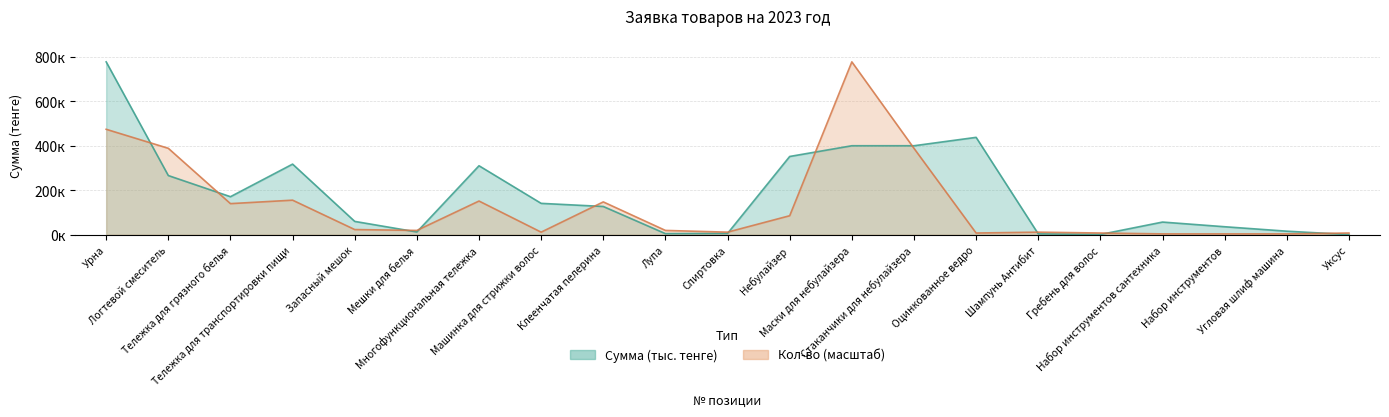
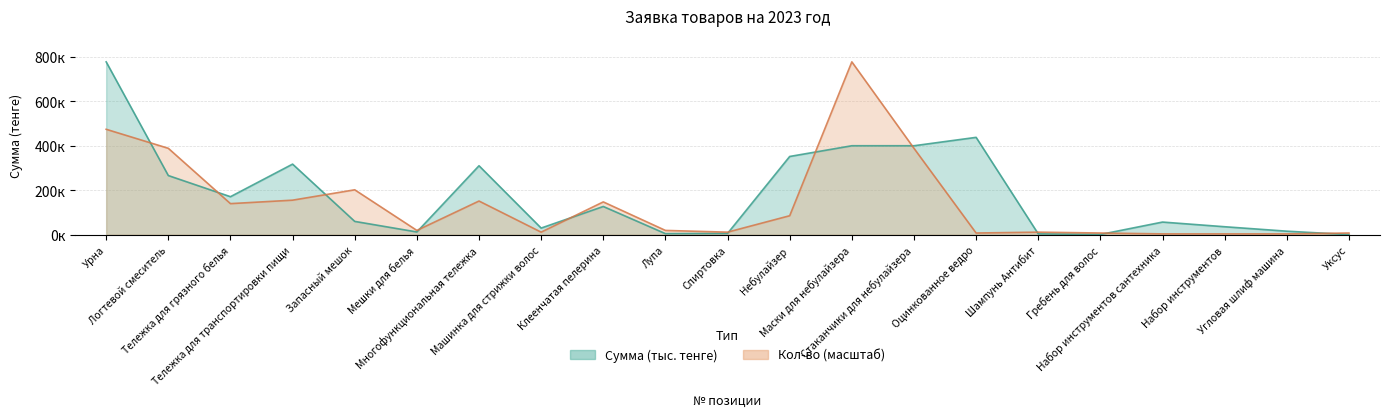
  {
    "Сумма (тыс. тенге)": {
      "Урна": "780к",
      "Логтевой смеситель": "270к",
      "Тележка для грязного белья": "170к",
      "Тележка для транспортировки пищи": "320к",
      "Запасный мешок": "60к",
      "Многофункциональная тележка": "310к",
-     "Машинка для стрижки волос": "140к",
+     "Машинка для стрижки волос": "30к",
      "Клеенчатая пелерина": "130к",
      "Лупа": "10к",
      "Небулайзер": "350к",
      "Маски для небулайзера": "400к",
      "Стаканчики для небулайзера": "400к",
      "Оцинкованное ведро": "440к",
      "Набор инструментов сантехника": "60к",
      "Набор инструментов": "40к",
      "Угловая шлиф машина": "20к"
    },
    "Кол-во (масштаб)": {
      "Урна": "470к",
      "Логтевой смеситель": "390к",
      "Тележка для грязного белья": "140к",
      "Тележка для транспортировки пищи": "160к",
-     "Запасный мешок": "20к",
+     "Запасный мешок": "200к",
      "Многофункциональная тележка": "150к",
      "Машинка для стрижки волос": "10к",
      "Клеенчатая пелерина": "150к",
      "Лупа": "20к",
      "Небулайзер": "90к",
      "Маски для небулайзера": "780к",
      "Стаканчики для небулайзера": "390к",
      "Оцинкованное ведро": "10к",
      "Набор инструментов сантехника": "0к",
      "Набор инструментов": "0к",
      "Угловая шлиф машина": "0к"
    }
  }
